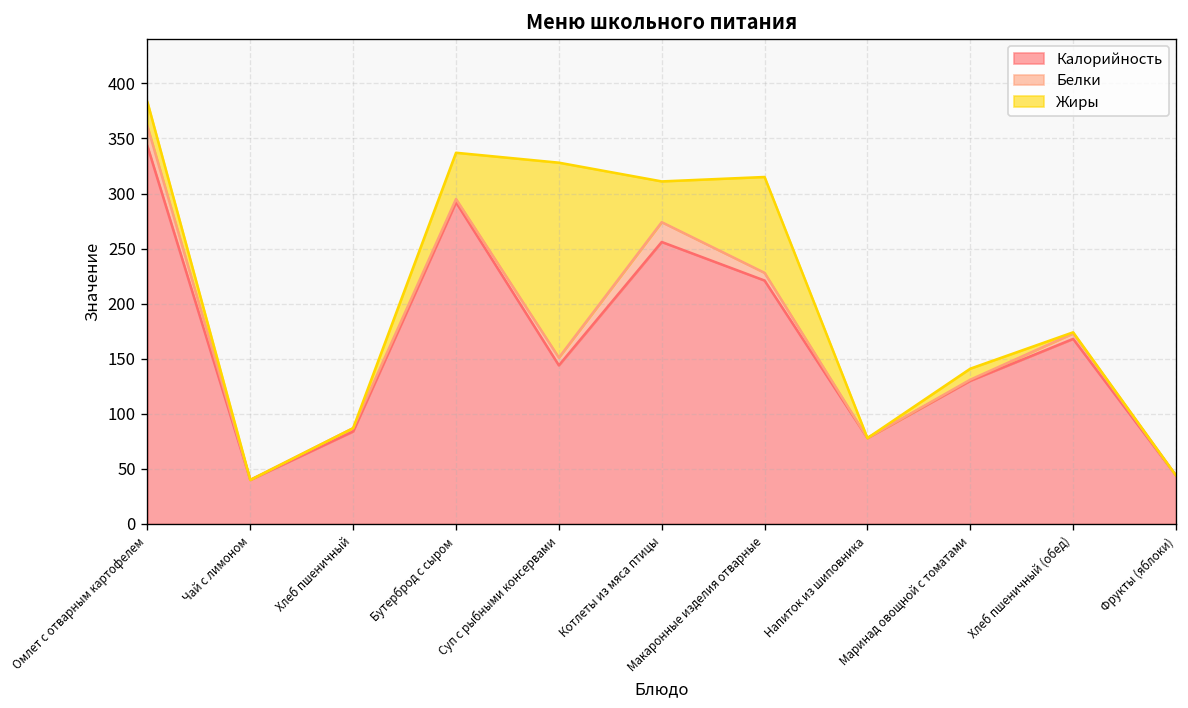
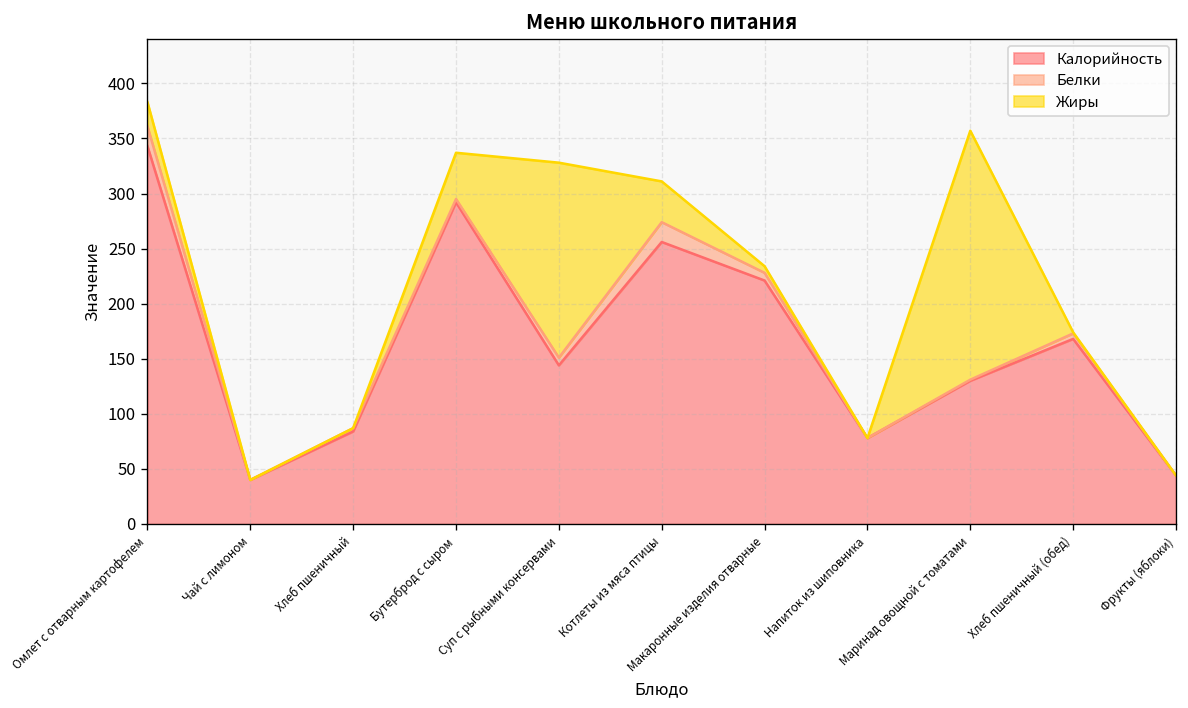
  {
    "Жиры": {
      "Омлет с отварным картофелем": 20,
      "Бутерброд с сыром": 40,
      "Суп с рыбными консервами": 180,
      "Котлеты из мяса птицы": 40,
-     "Макаронные изделия отварные": 90,
-     "Маринад овощной с томатами": 10
+     "Макаронные изделия отварные": 10,
+     "Маринад овощной с томатами": 230
    }
  }
